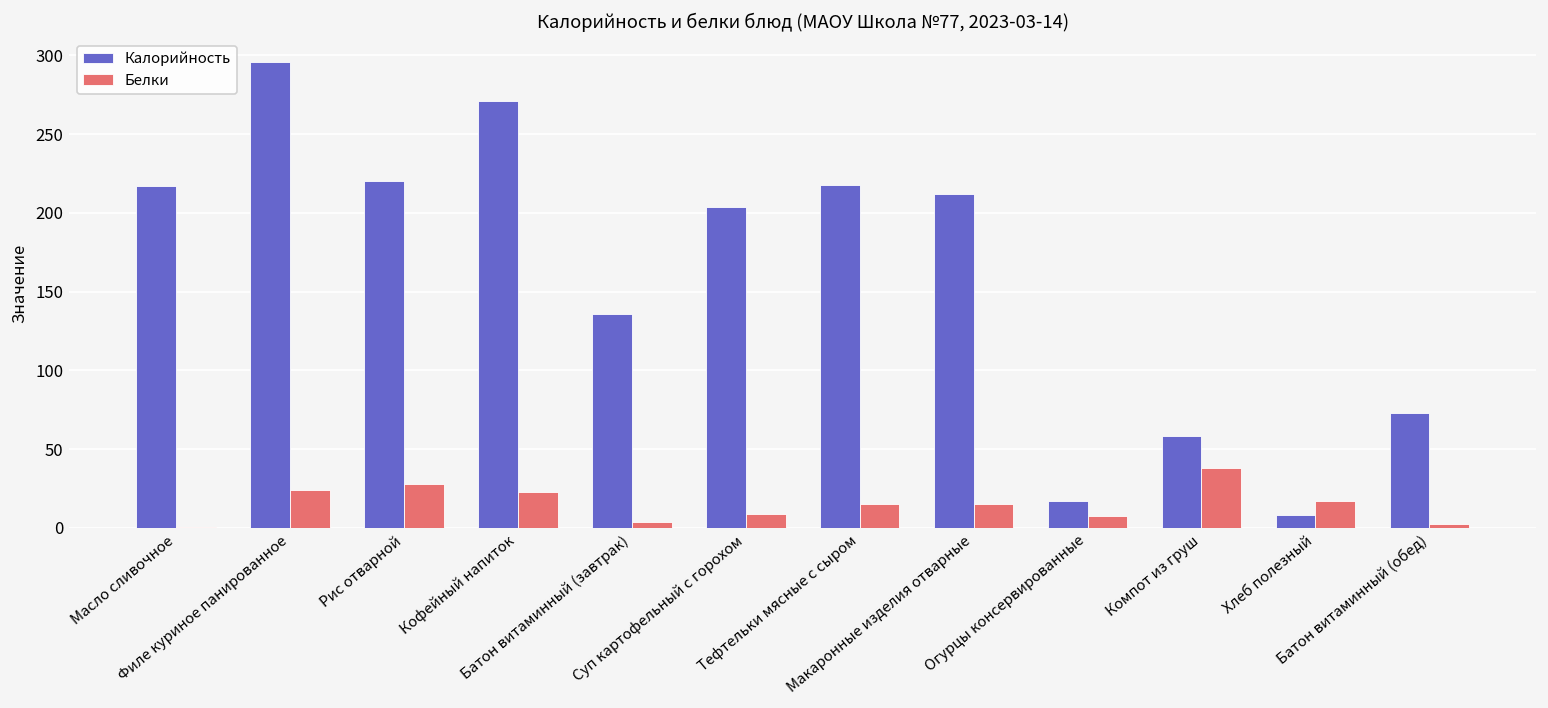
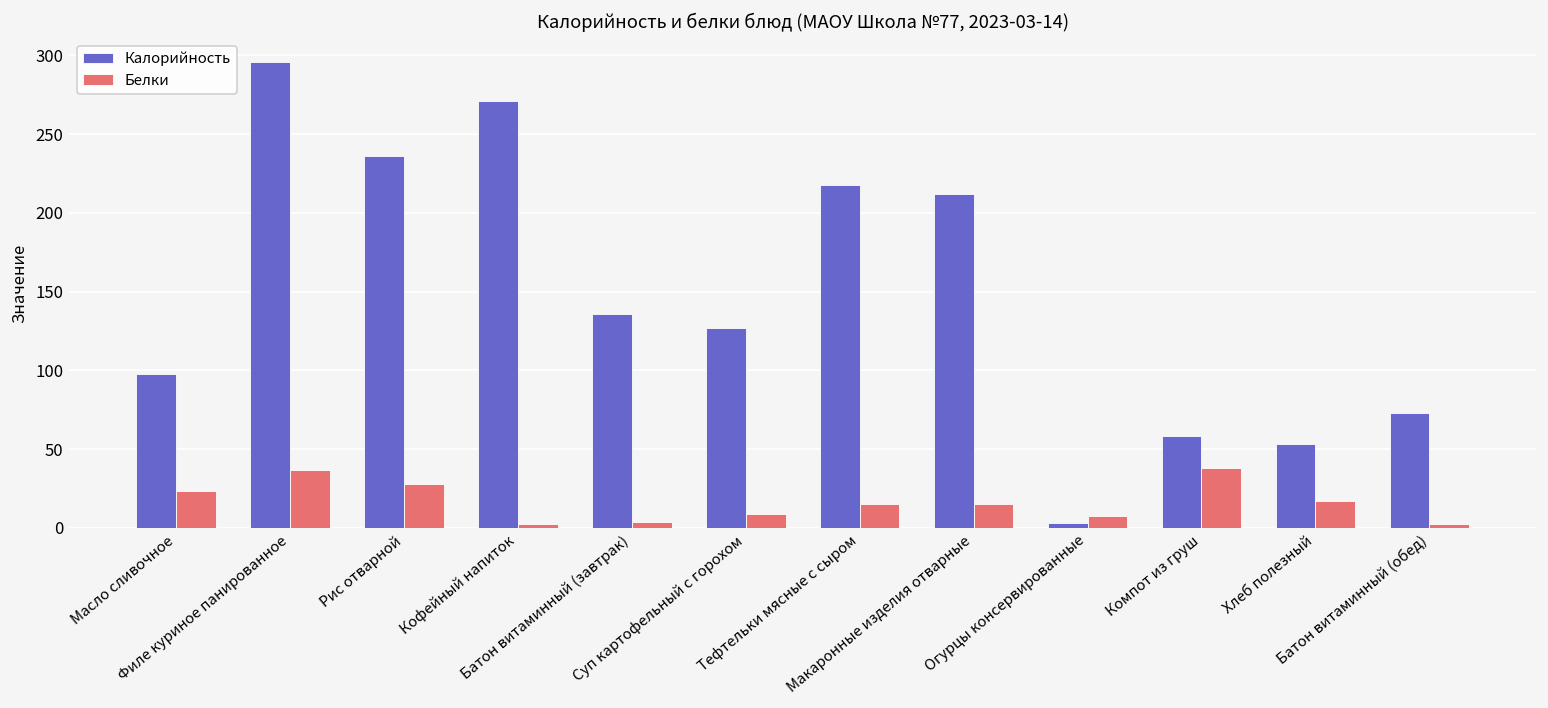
  {
    "Калорийность": {
-     "Масло сливочное": 217,
+     "Масло сливочное": 98,
      "Филе куриное панированное": 296,
-     "Рис отварной": 220,
+     "Рис отварной": 236,
      "Кофейный напиток": 271,
      "Батон витаминный (завтрак)": 136,
-     "Суп картофельный с горохом": 204,
+     "Суп картофельный с горохом": 127,
      "Тефтельки мясные с сыром": 218,
      "Макаронные изделия отварные": 212,
-     "Огурцы консервированные": 17,
+     "Огурцы консервированные": 3,
      "Компот из груш": 58,
-     "Хлеб полезный": 8,
+     "Хлеб полезный": 53,
      "Батон витаминный (обед)": 73
    },
    "Белки": {
-     "Масло сливочное": 0,
-     "Филе куриное панированное": 24,
+     "Масло сливочное": 24,
+     "Филе куриное панированное": 37,
      "Рис отварной": 28,
-     "Кофейный напиток": 23,
+     "Кофейный напиток": 2,
      "Батон витаминный (завтрак)": 4,
      "Суп картофельный с горохом": 9,
      "Тефтельки мясные с сыром": 15,
      "Макаронные изделия отварные": 15,
      "Огурцы консервированные": 7,
      "Компот из груш": 38,
      "Хлеб полезный": 17,
      "Батон витаминный (обед)": 2
    }
  }
